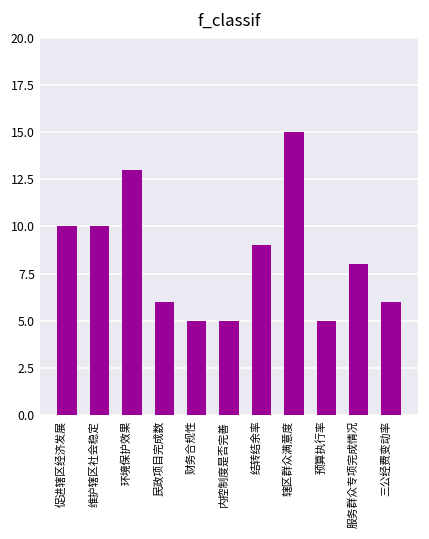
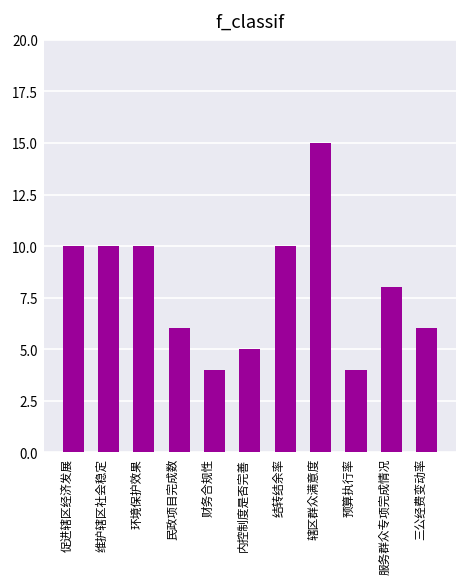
  {
    "促进辖区经济发展": 10,
    "维护辖区社会稳定": 10,
-   "环境保护效果": 13,
+   "环境保护效果": 10,
    "民政项目完成数": 6,
-   "财务合规性": 5,
+   "财务合规性": 4,
    "内控制度是否完善": 5,
-   "结转结余率": 9,
+   "结转结余率": 10,
    "辖区群众满意度": 15,
-   "预算执行率": 5,
+   "预算执行率": 4,
    "服务群众专项完成情况": 8,
    "三公经费变动率": 6
  }
